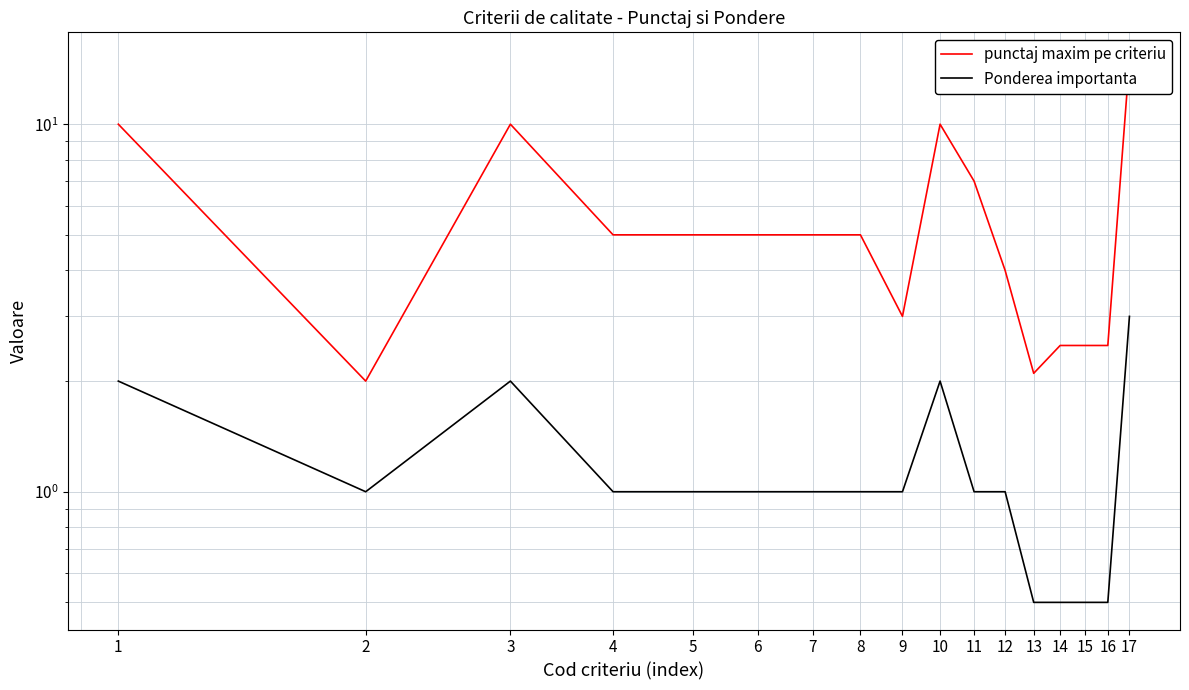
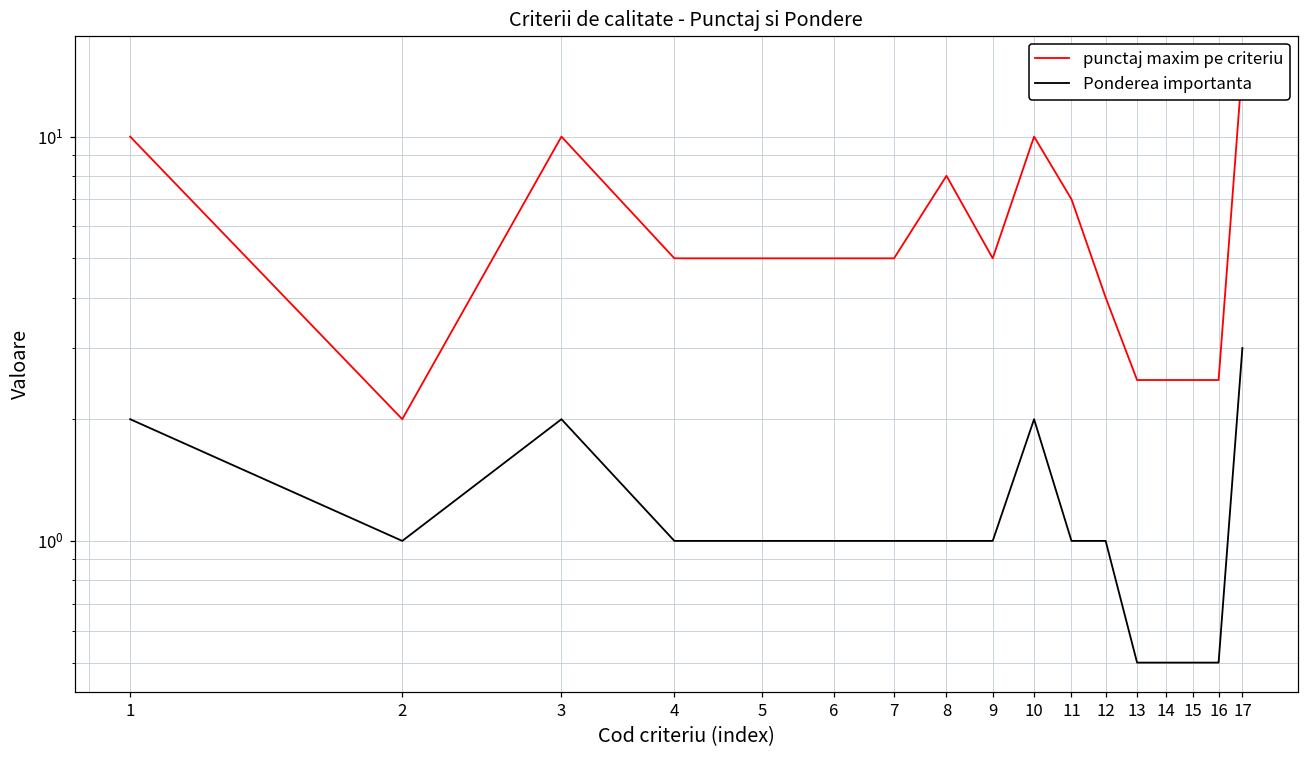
  {
    "punctaj maxim pe criteriu": {
      "1": 10.0,
      "2": 2.0,
      "3": 10.0,
      "4": 5.0,
      "5": 5.0,
      "6": 5.0,
      "7": 5.0,
-     "8": 5,
-     "9": 3,
+     "8": 8,
+     "9": 5,
      "10": 10.0,
      "11": 7.0,
      "12": 4.0,
-     "13": 2.1,
+     "13": 2.5,
      "14": 2.5,
      "15": 2.5,
      "16": 2.5
    },
    "Ponderea importanta": {
      "1": 2.0,
      "2": 1.0,
      "3": 2.0,
      "4": 1.0,
      "5": 1.0,
      "6": 1.0,
      "7": 1.0,
      "8": 1.0,
      "9": 1.0,
      "10": 2.0,
      "11": 1.0,
      "12": 1.0,
      "13": 0.5,
      "14": 0.5,
      "15": 0.5,
      "16": 0.5,
      "17": 3.0
    }
  }
